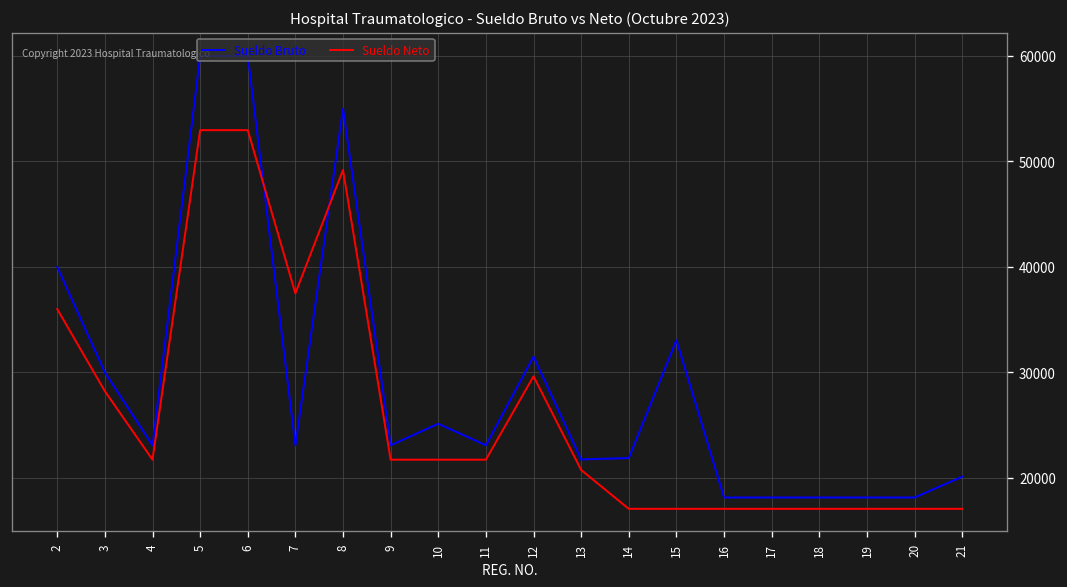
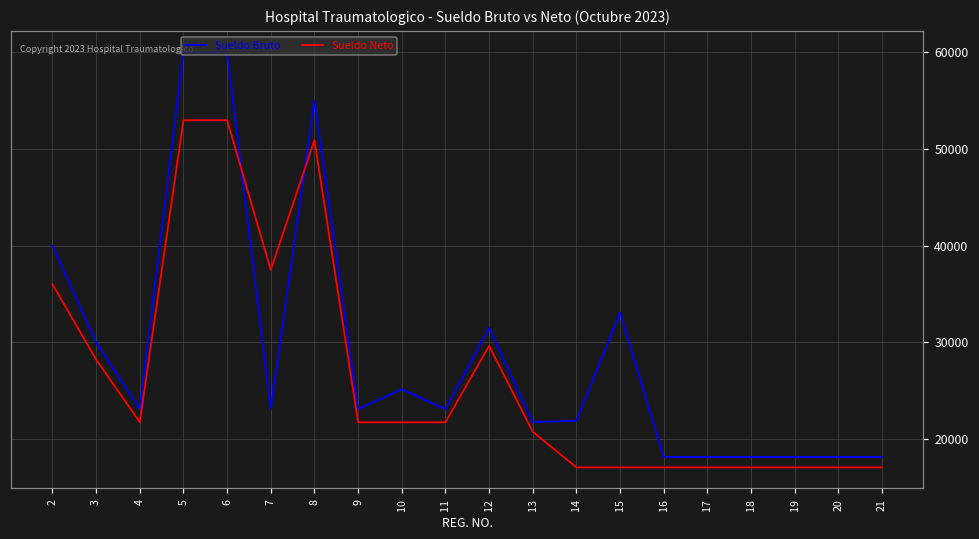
  {
    "Sueldo Bruto": {
      "2": 40000,
      "3": 30000,
      "4": 23000,
      "7": 23000,
      "8": 55000,
      "9": 23000,
      "10": 25000,
      "11": 23000,
      "12": 32000,
      "13": 22000,
      "14": 22000,
      "15": 33000,
      "16": 18000,
      "17": 18000,
      "18": 18000,
      "19": 18000,
      "20": 18000,
-     "21": 20000
+     "21": 18000
    },
    "Sueldo Neto": {
      "2": 36000,
      "3": 28000,
      "4": 22000,
      "5": 53000,
      "6": 53000,
      "7": 37000,
-     "8": 49000,
+     "8": 51000,
      "9": 22000,
      "10": 22000,
      "11": 22000,
      "12": 30000,
      "13": 21000,
      "14": 17000,
      "15": 17000,
      "16": 17000,
      "17": 17000,
      "18": 17000,
      "19": 17000,
      "20": 17000,
      "21": 17000
    }
  }
